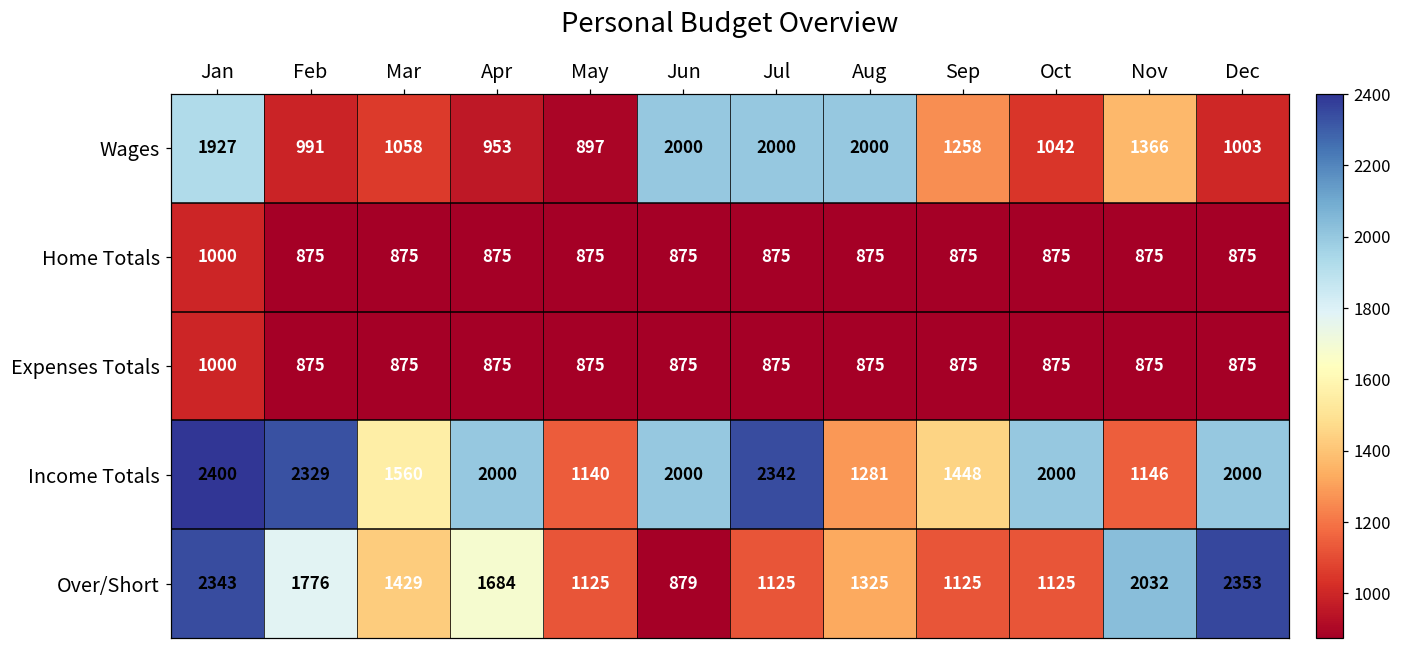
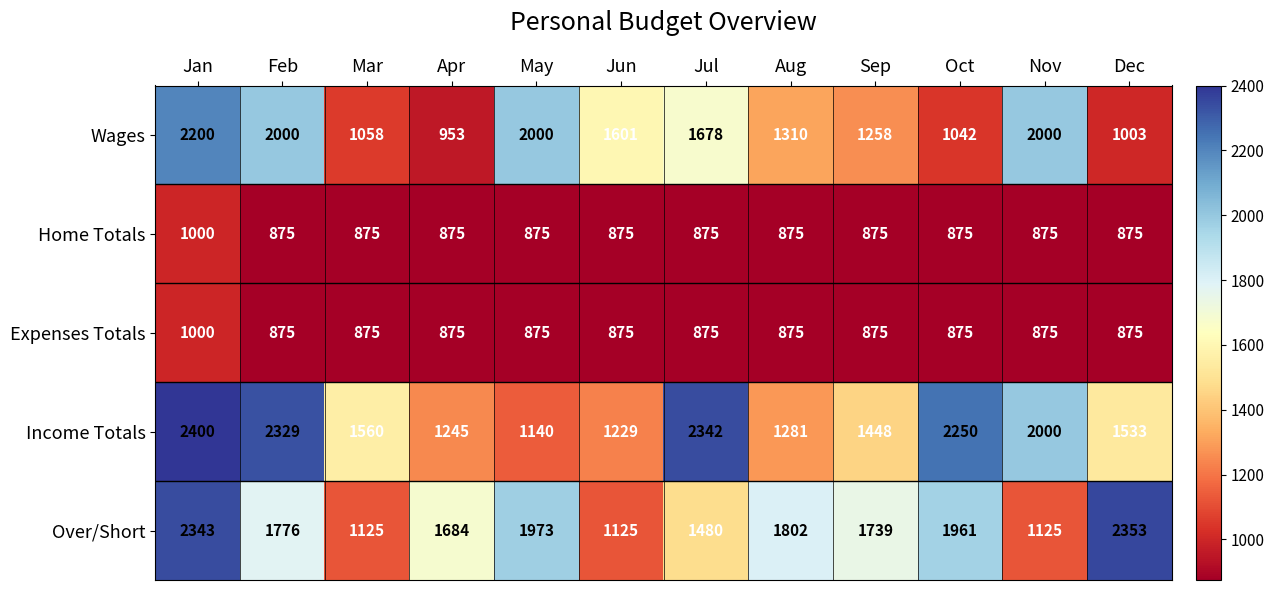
  {
    "Wages": {
-     "Jan": 1927,
-     "Feb": 991,
+     "Jan": 2200,
+     "Feb": 2000,
      "Mar": 1058,
      "Apr": 953,
-     "May": 897,
-     "Jun": 2000,
-     "Jul": 2000,
-     "Aug": 2000,
+     "May": 2000,
+     "Jun": 1601,
+     "Jul": 1678,
+     "Aug": 1310,
      "Sep": 1258,
      "Oct": 1042,
-     "Nov": 1366,
+     "Nov": 2000,
      "Dec": 1003
    },
    "Home Totals": {
      "Jan": 1000,
      "Feb": 875,
      "Mar": 875,
      "Apr": 875,
      "May": 875,
      "Jun": 875,
      "Jul": 875,
      "Aug": 875,
      "Sep": 875,
      "Oct": 875,
      "Nov": 875,
      "Dec": 875
    },
    "Expenses Totals": {
      "Jan": 1000,
      "Feb": 875,
      "Mar": 875,
      "Apr": 875,
      "May": 875,
      "Jun": 875,
      "Jul": 875,
      "Aug": 875,
      "Sep": 875,
      "Oct": 875,
      "Nov": 875,
      "Dec": 875
    },
    "Income Totals": {
      "Jan": 2400,
      "Feb": 2329,
      "Mar": 1560,
-     "Apr": 2000,
+     "Apr": 1245,
      "May": 1140,
-     "Jun": 2000,
+     "Jun": 1229,
      "Jul": 2342,
      "Aug": 1281,
      "Sep": 1448,
-     "Oct": 2000,
-     "Nov": 1146,
-     "Dec": 2000
+     "Oct": 2250,
+     "Nov": 2000,
+     "Dec": 1533
    },
    "Over/Short": {
      "Jan": 2343,
      "Feb": 1776,
-     "Mar": 1429,
+     "Mar": 1125,
      "Apr": 1684,
-     "May": 1125,
-     "Jun": 879,
-     "Jul": 1125,
-     "Aug": 1325,
-     "Sep": 1125,
-     "Oct": 1125,
-     "Nov": 2032,
+     "May": 1973,
+     "Jun": 1125,
+     "Jul": 1480,
+     "Aug": 1802,
+     "Sep": 1739,
+     "Oct": 1961,
+     "Nov": 1125,
      "Dec": 2353
    }
  }
